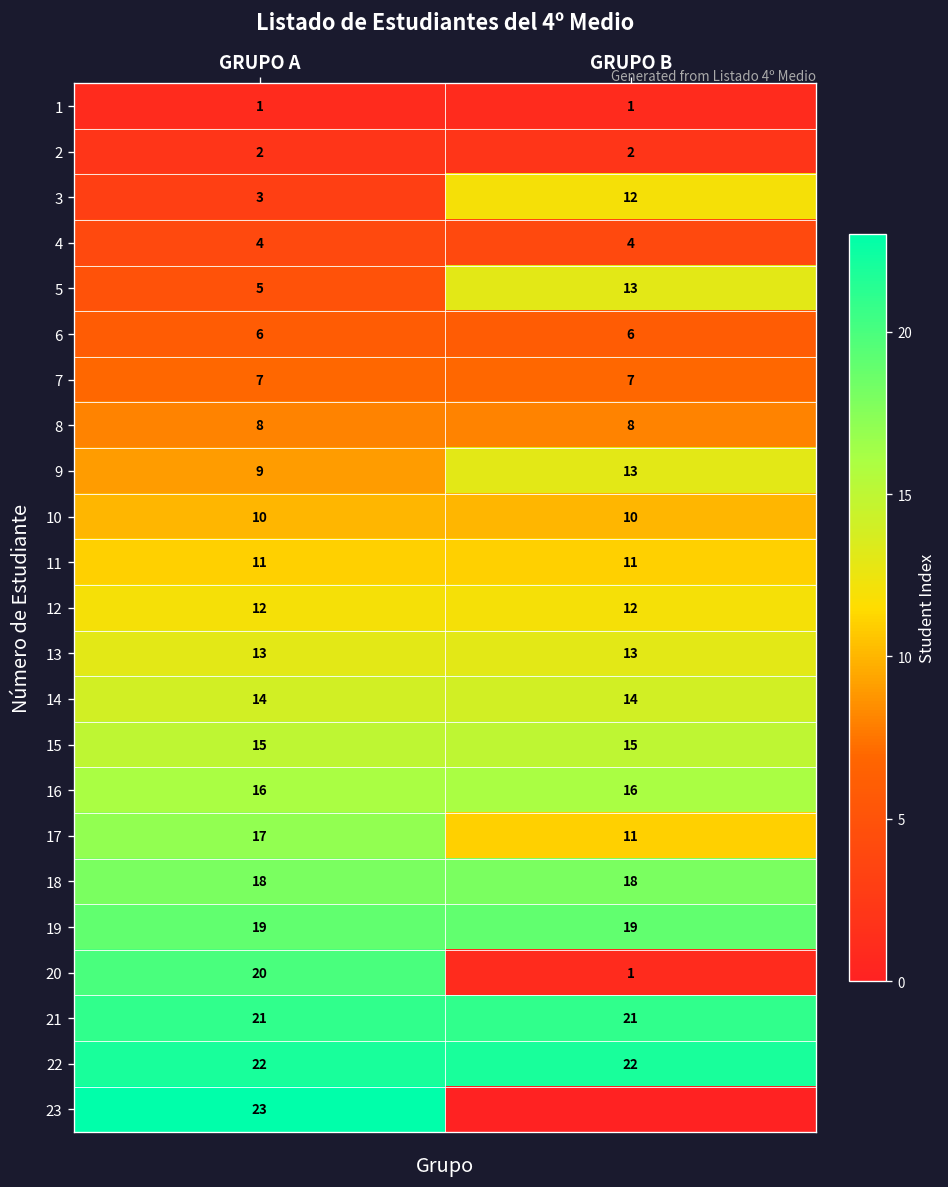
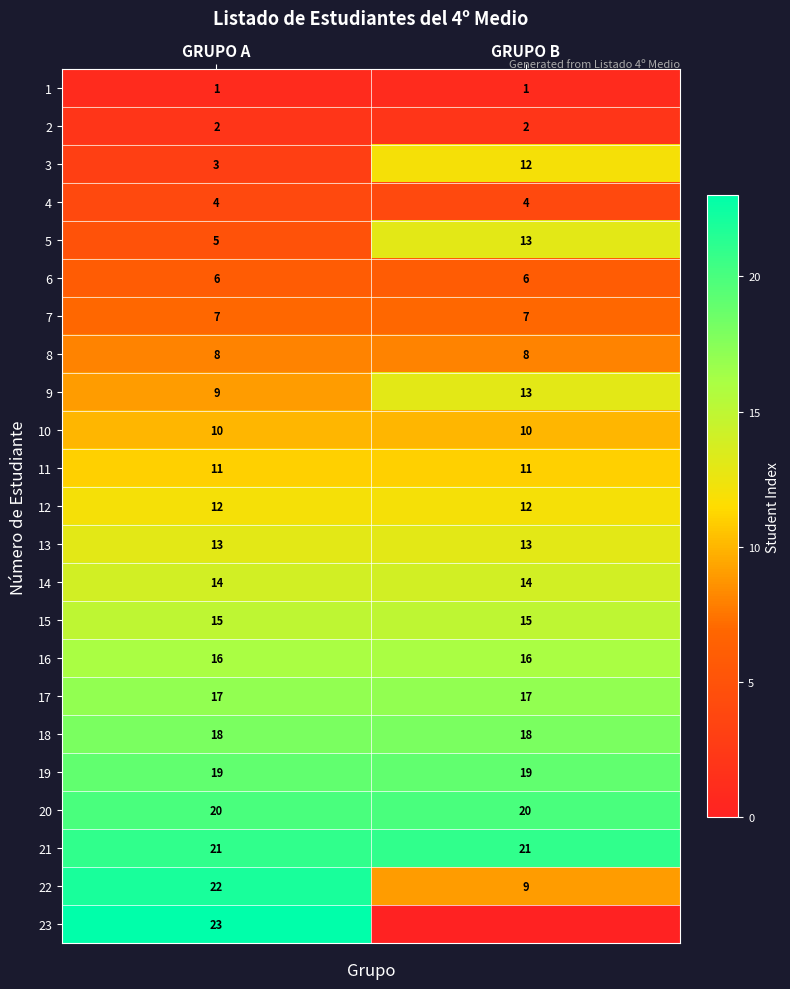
  {
    "1": {
      "GRUPO A": 1,
      "GRUPO B": 1
    },
    "2": {
      "GRUPO A": 2,
      "GRUPO B": 2
    },
    "3": {
      "GRUPO A": 3,
      "GRUPO B": 12
    },
    "4": {
      "GRUPO A": 4,
      "GRUPO B": 4
    },
    "5": {
      "GRUPO A": 5,
      "GRUPO B": 13
    },
    "6": {
      "GRUPO A": 6,
      "GRUPO B": 6
    },
    "7": {
      "GRUPO A": 7,
      "GRUPO B": 7
    },
    "8": {
      "GRUPO A": 8,
      "GRUPO B": 8
    },
    "9": {
      "GRUPO A": 9,
      "GRUPO B": 13
    },
    "10": {
      "GRUPO A": 10,
      "GRUPO B": 10
    },
    "11": {
      "GRUPO A": 11,
      "GRUPO B": 11
    },
    "12": {
      "GRUPO A": 12,
      "GRUPO B": 12
    },
    "13": {
      "GRUPO A": 13,
      "GRUPO B": 13
    },
    "14": {
      "GRUPO A": 14,
      "GRUPO B": 14
    },
    "15": {
      "GRUPO A": 15,
      "GRUPO B": 15
    },
    "16": {
      "GRUPO A": 16,
      "GRUPO B": 16
    },
    "17": {
      "GRUPO A": 17,
-     "GRUPO B": 11
+     "GRUPO B": 17
    },
    "18": {
      "GRUPO A": 18,
      "GRUPO B": 18
    },
    "19": {
      "GRUPO A": 19,
      "GRUPO B": 19
    },
    "20": {
      "GRUPO A": 20,
-     "GRUPO B": 1
+     "GRUPO B": 20
    },
    "21": {
      "GRUPO A": 21,
      "GRUPO B": 21
    },
    "22": {
      "GRUPO A": 22,
-     "GRUPO B": 22
+     "GRUPO B": 9
    },
    "23": {
      "GRUPO A": 23
    }
  }
